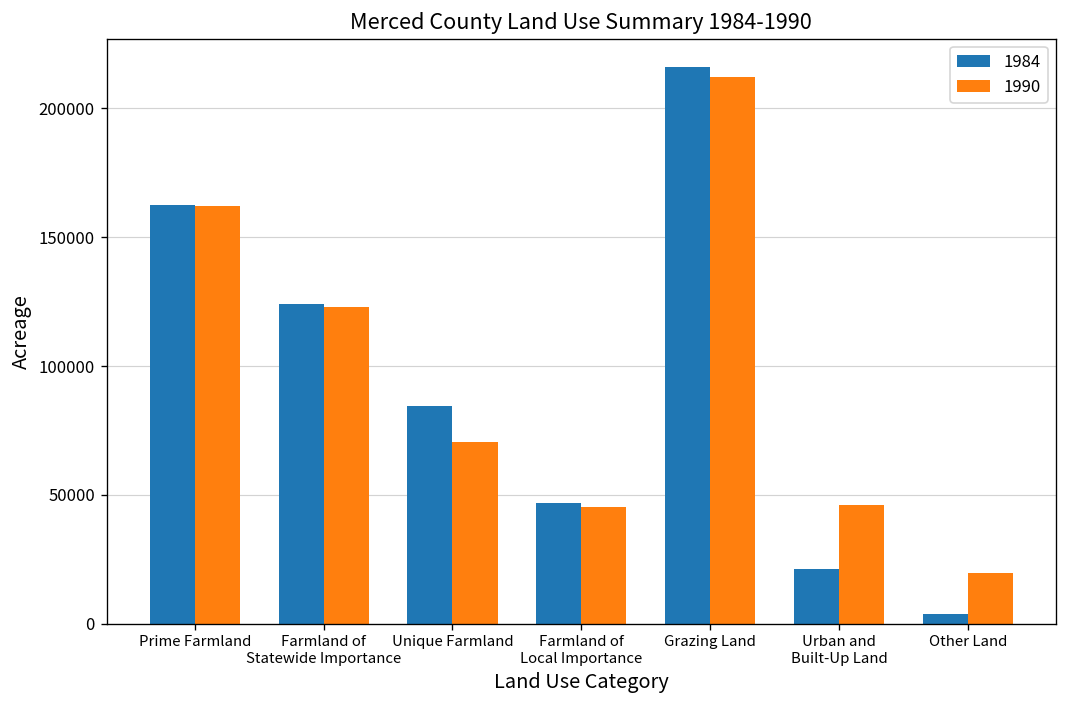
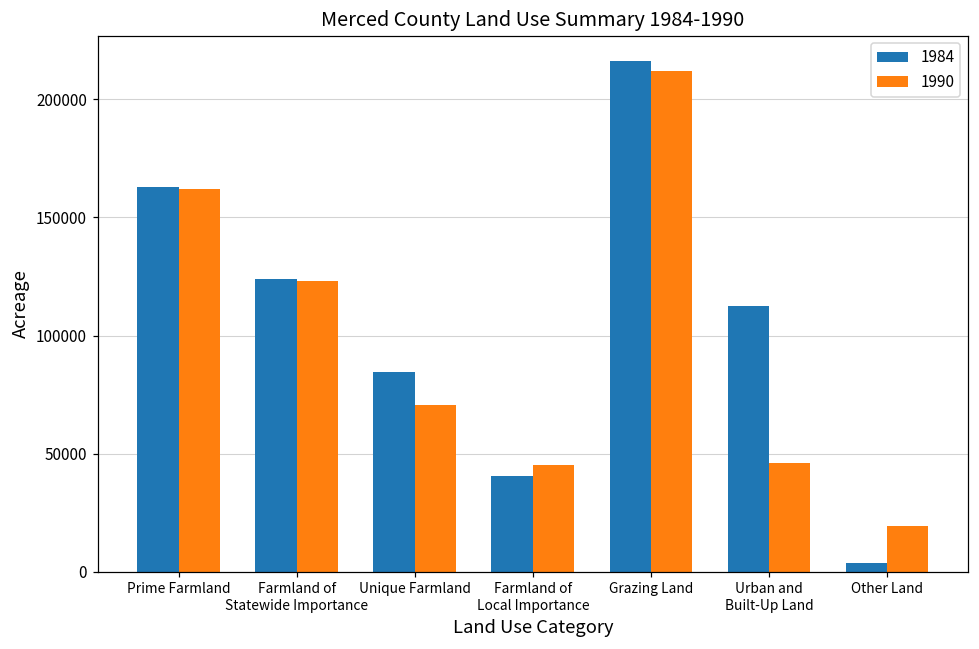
  {
    "1984": {
      "Prime Farmland": 163000,
      "Farmland of Statewide Importance": 124000,
      "Unique Farmland": 85000,
-     "Farmland of Local Importance": 47000,
+     "Farmland of Local Importance": 41000,
      "Grazing Land": 216000,
-     "Urban and Built-Up Land": 21000,
+     "Urban and Built-Up Land": 112000,
      "Other Land": 4000
    },
    "1990": {
      "Prime Farmland": 162000,
      "Farmland of Statewide Importance": 123000,
      "Unique Farmland": 70000,
      "Farmland of Local Importance": 45000,
      "Grazing Land": 212000,
      "Urban and Built-Up Land": 46000,
      "Other Land": 19000
    }
  }
